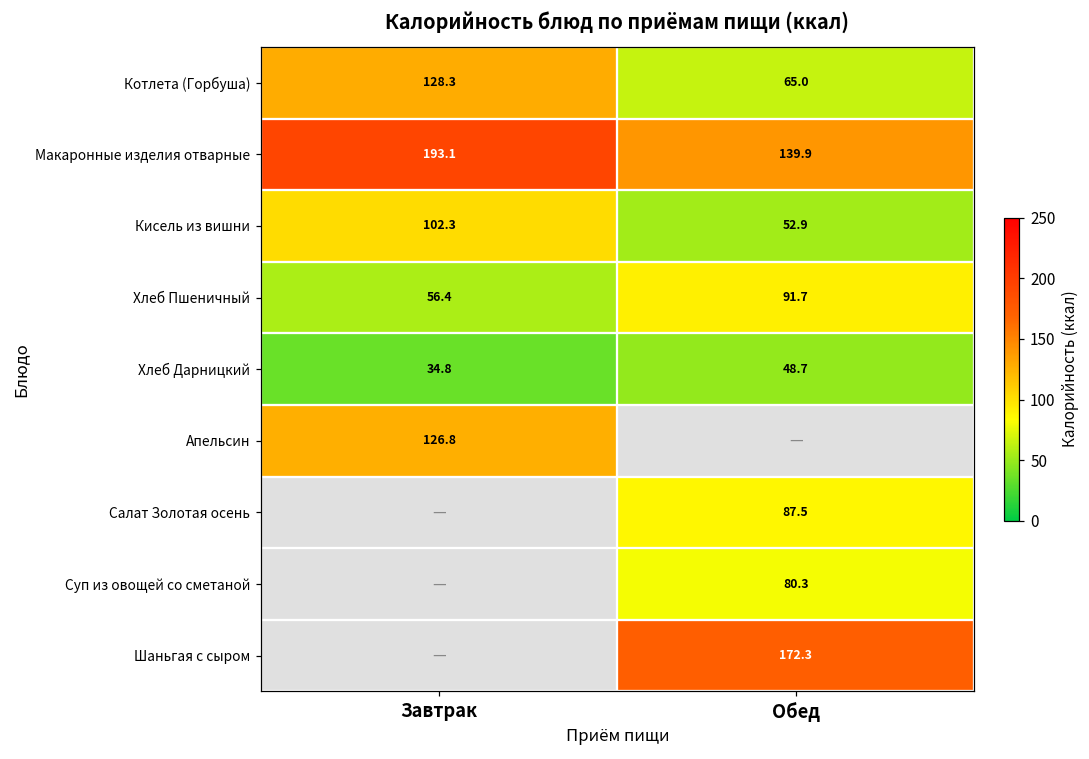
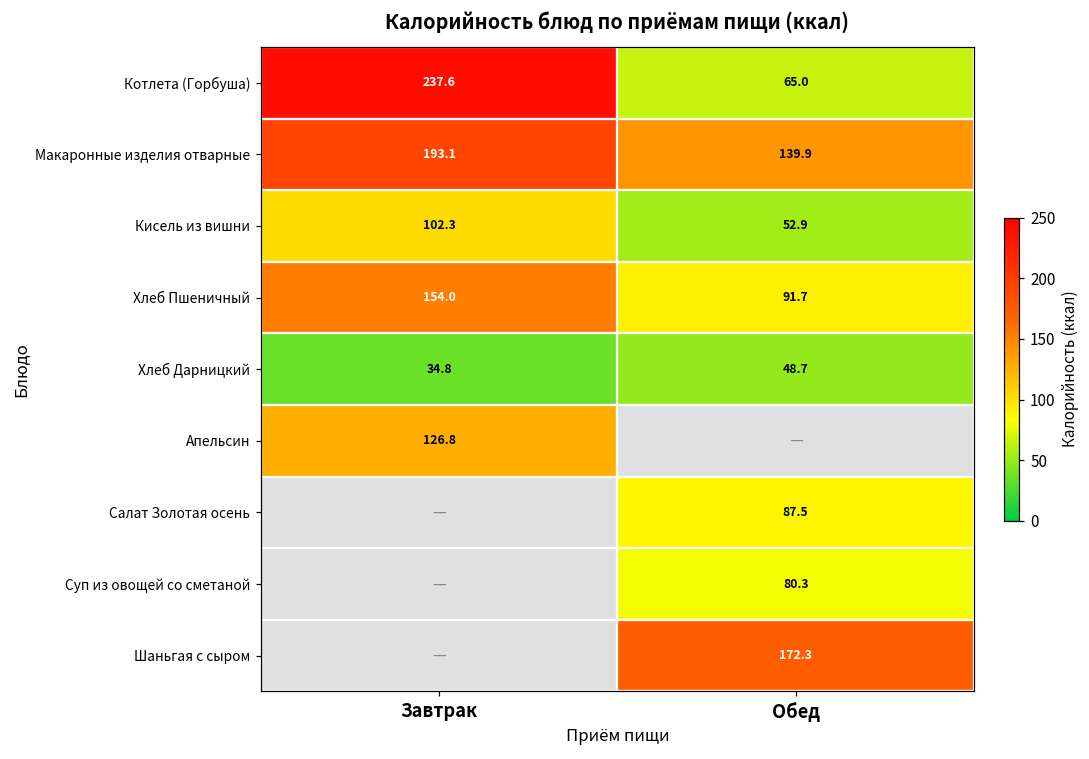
  {
    "Котлета (Горбуша)": {
-     "Завтрак": 128.3,
+     "Завтрак": 237.6,
      "Обед": 65.0
    },
    "Макаронные изделия отварные": {
      "Завтрак": 193.1,
      "Обед": 139.9
    },
    "Кисель из вишни": {
      "Завтрак": 102.3,
      "Обед": 52.9
    },
    "Хлеб Пшеничный": {
-     "Завтрак": 56.4,
+     "Завтрак": 154.0,
      "Обед": 91.7
    },
    "Хлеб Дарницкий": {
      "Завтрак": 34.8,
      "Обед": 48.7
    },
    "Апельсин": {
      "Завтрак": 126.8
    },
    "Салат Золотая осень": {
      "Обед": 87.5
    },
    "Суп из овощей со сметаной": {
      "Обед": 80.3
    },
    "Шаньгая с сыром": {
      "Обед": 172.3
    }
  }
